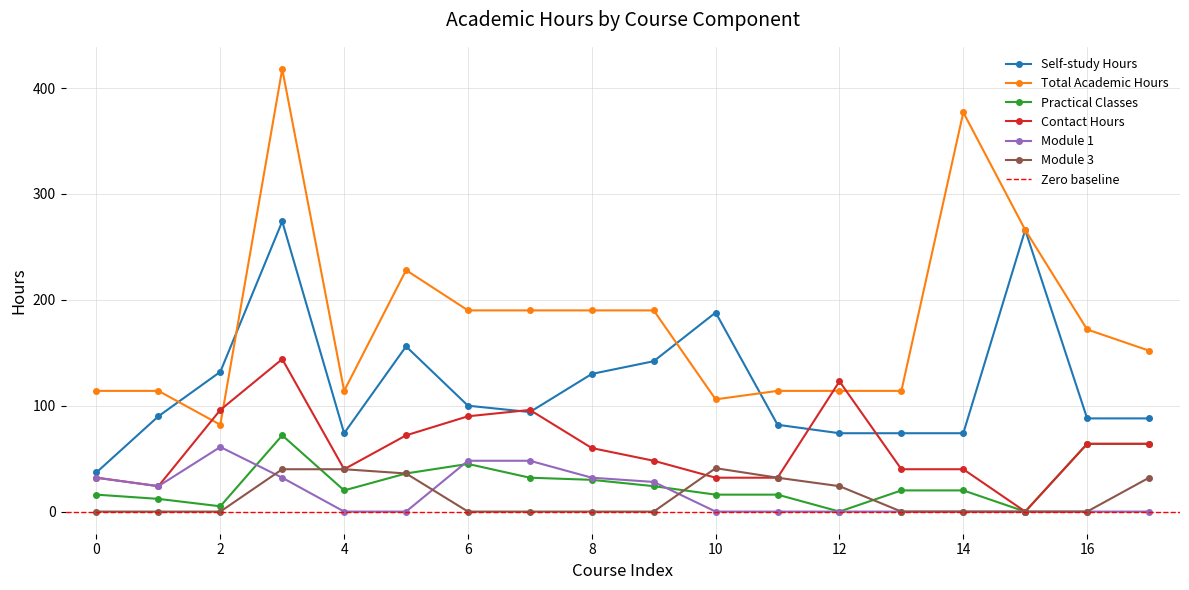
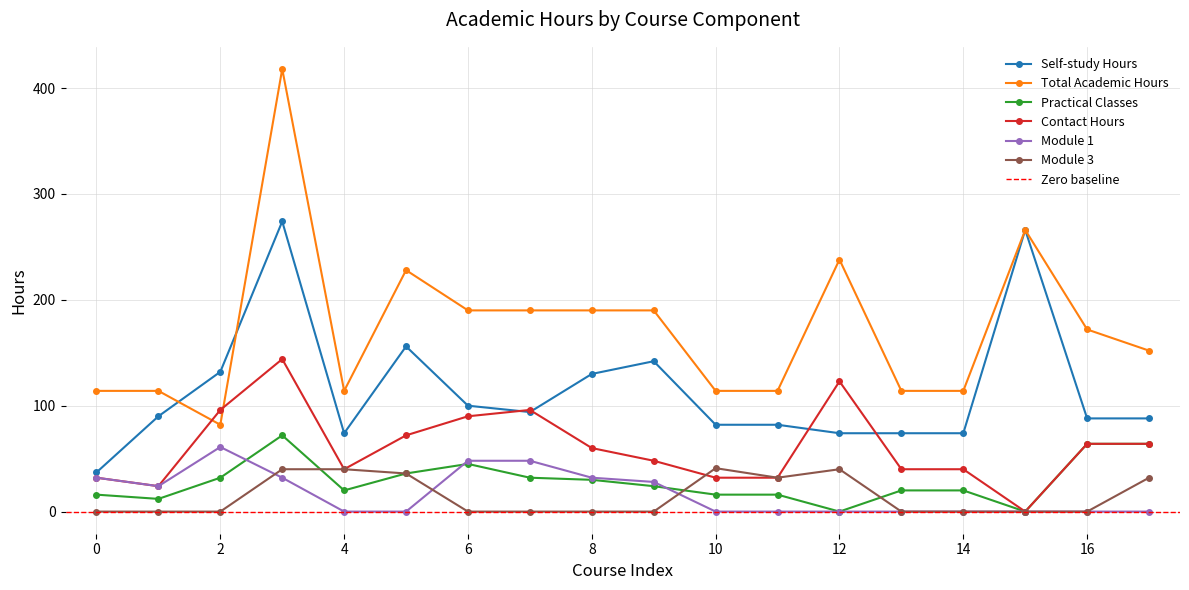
  {
    "Self-study Hours": {
      "0": 37,
      "2": 132,
      "4": 74,
      "6": 100,
      "8": 130,
-     "10": 188,
+     "10": 82,
      "12": 74,
      "14": 74,
      "16": 88
    },
    "Total Academic Hours": {
      "0": 114,
      "2": 82,
      "4": 114,
      "6": 190,
      "8": 190,
-     "10": 106,
-     "12": 114,
-     "14": 377,
+     "10": 114,
+     "12": 238,
+     "14": 114,
      "16": 172
    },
    "Practical Classes": {
      "0": 16,
-     "2": 5,
+     "2": 32,
      "4": 20,
      "6": 45,
      "10": 16,
      "14": 20
    },
    "Contact Hours": {
      "2": 96,
      "6": 90,
      "8": 60,
      "10": 32,
      "12": 123,
      "14": 40
    },
    "Module 1": {
      "2": 61,
      "4": 0,
      "6": 48,
      "10": 0
    },
    "Module 3": {
      "0": 0,
      "2": 0,
      "6": 0,
      "8": 0,
      "10": 41,
-     "12": 24
+     "12": 40
    }
  }
